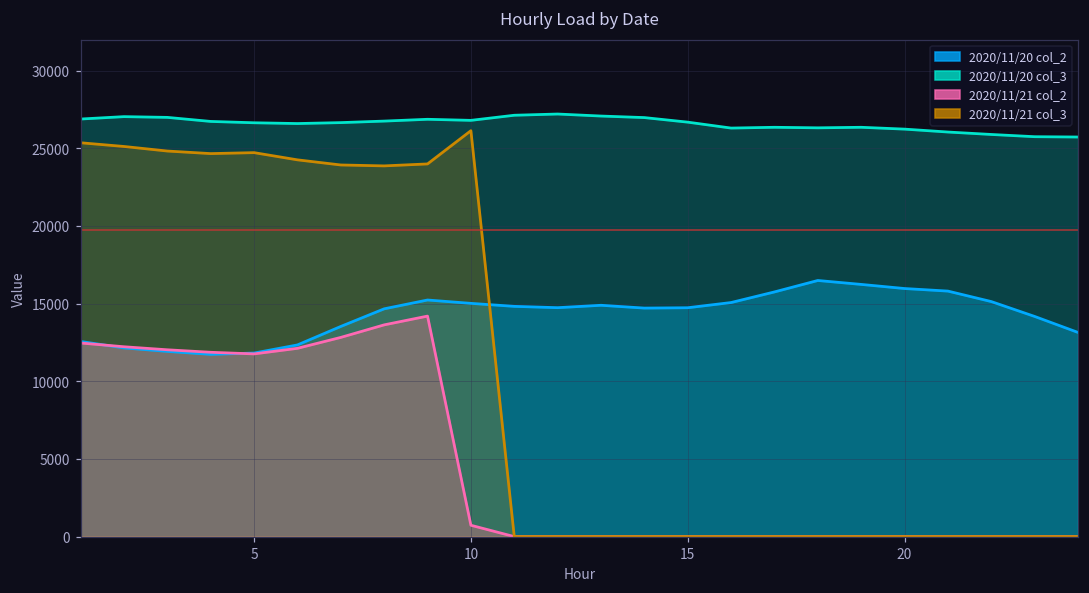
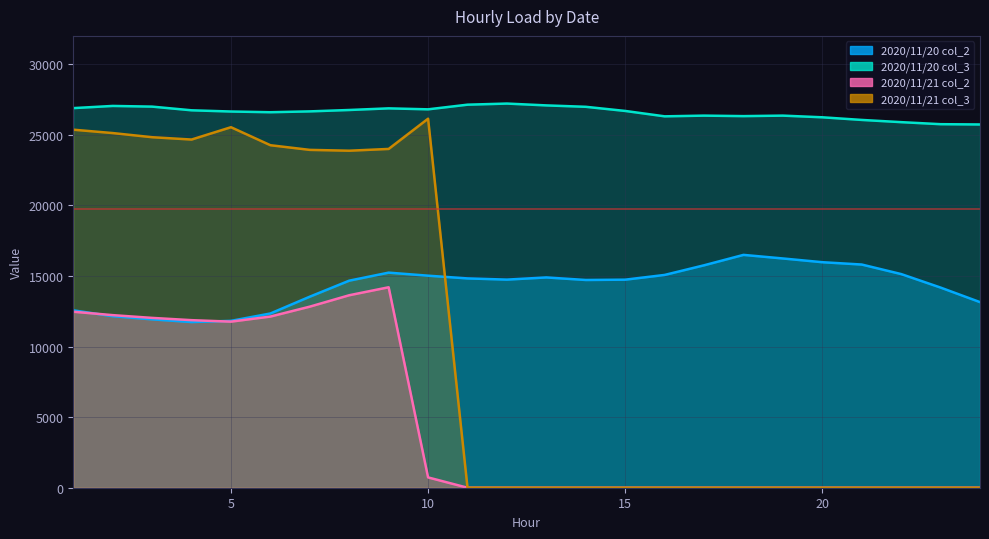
  {
    "2020/11/21 col_2": {
      "10": 700
    },
    "2020/11/21 col_3": {
-     "5": 24700,
+     "5": 25500,
      "10": 26100
    }
  }
